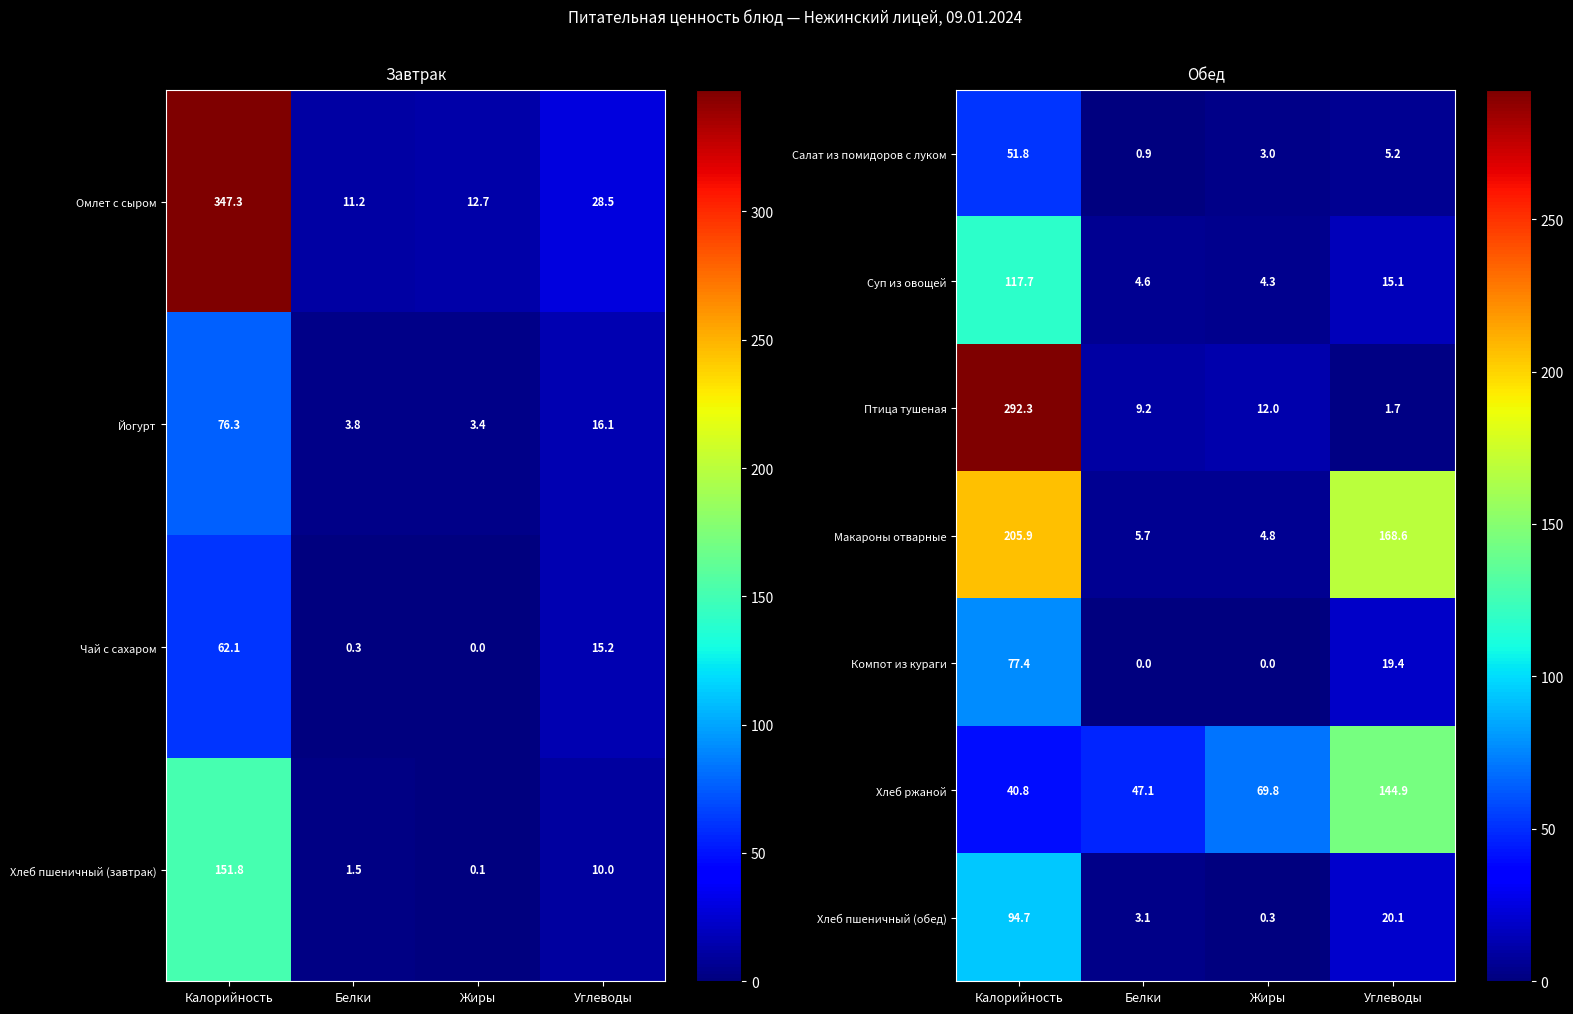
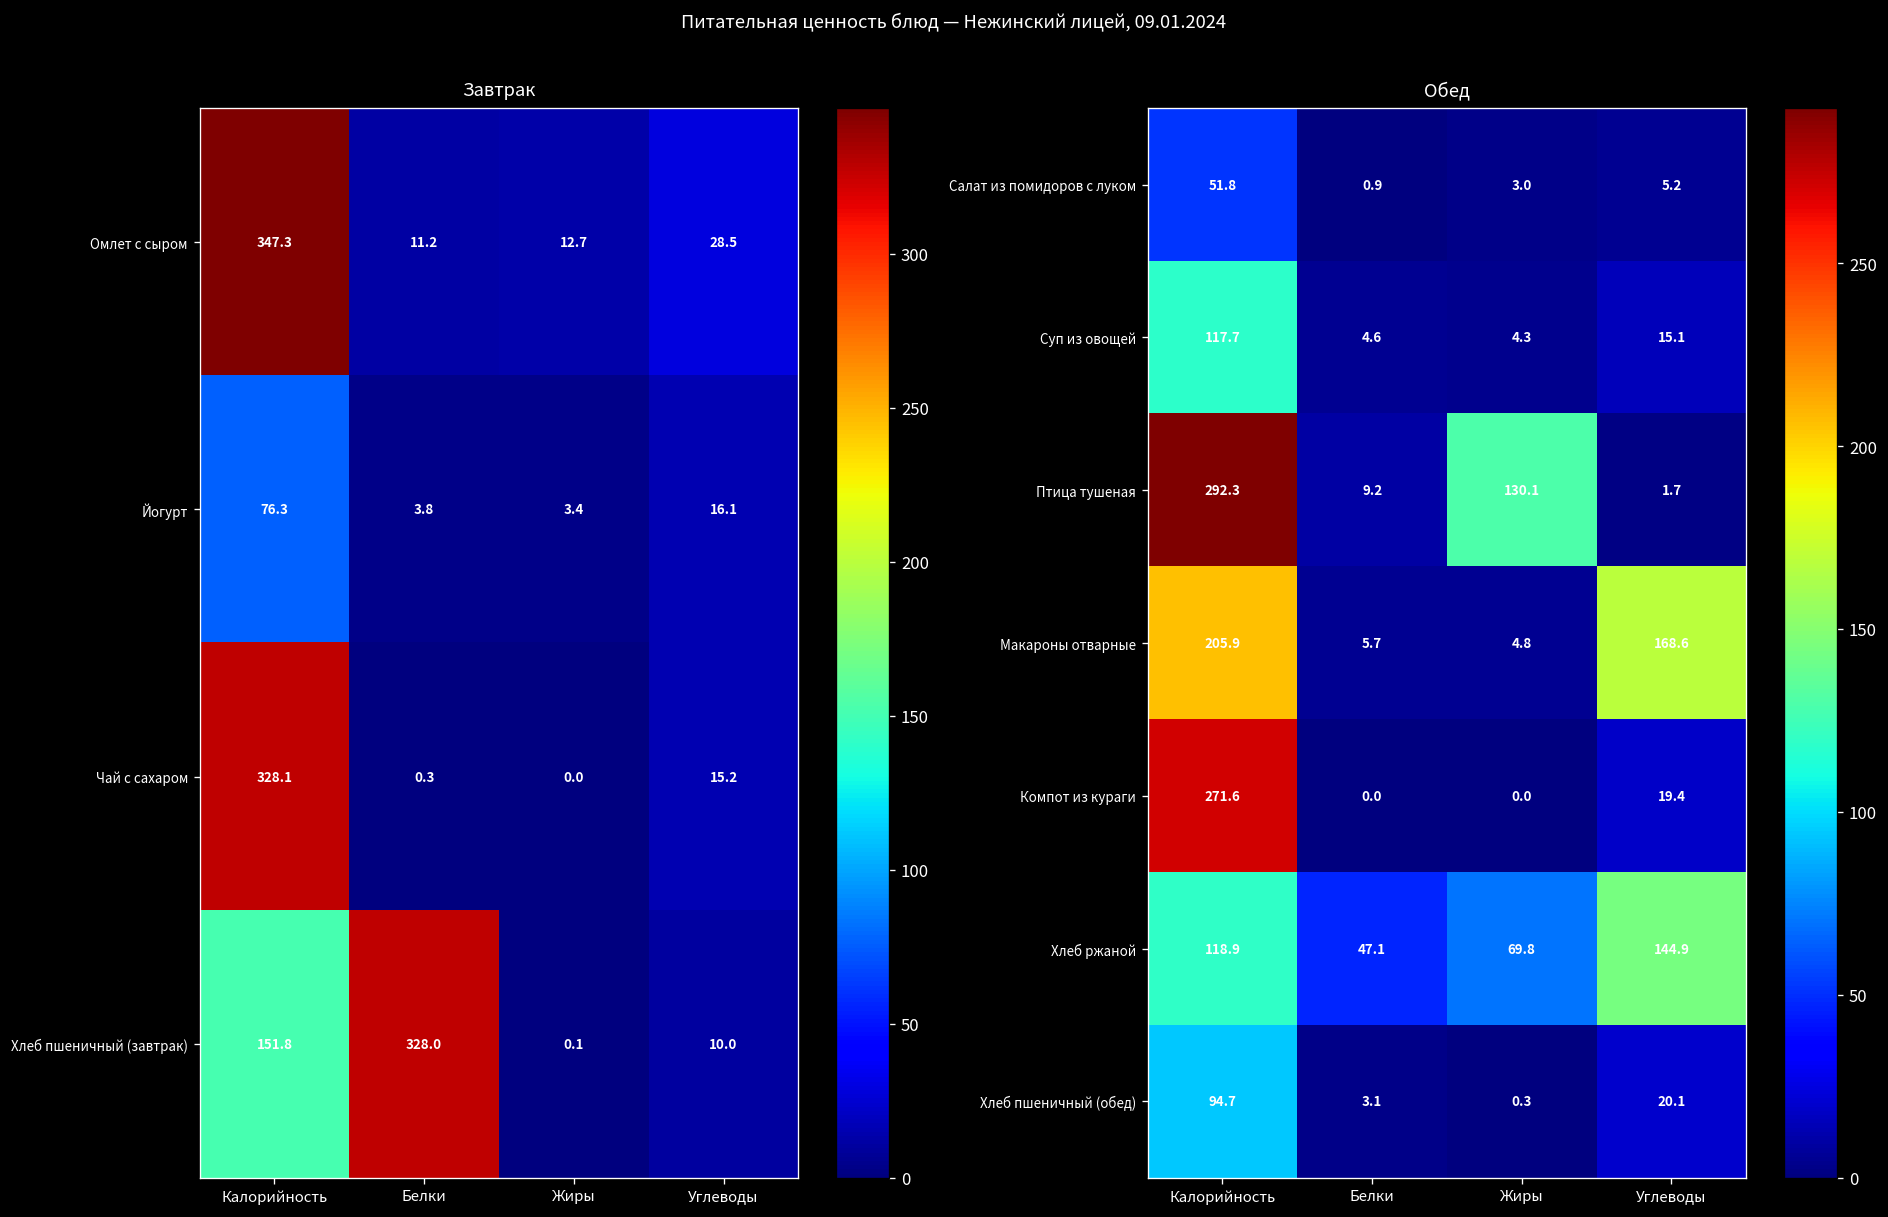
  {
    "Завтрак": {
      "Омлет с сыром": {
        "Калорийность": 347.3,
        "Белки": 11.2,
        "Жиры": 12.7,
        "Углеводы": 28.5
      },
      "Йогурт": {
        "Калорийность": 76.3,
        "Белки": 3.8,
        "Жиры": 3.4,
        "Углеводы": 16.1
      },
      "Чай с сахаром": {
-       "Калорийность": 62.1,
+       "Калорийность": 328.1,
        "Белки": 0.3,
        "Жиры": 0.0,
        "Углеводы": 15.2
      },
      "Хлеб пшеничный (завтрак)": {
        "Калорийность": 151.8,
-       "Белки": 1.5,
+       "Белки": 328.0,
        "Жиры": 0.1,
        "Углеводы": 10.0
      }
    },
    "Обед": {
      "Салат из помидоров с луком": {
        "Калорийность": 51.8,
        "Белки": 0.9,
        "Жиры": 3.0,
        "Углеводы": 5.2
      },
      "Суп из овощей": {
        "Калорийность": 117.7,
        "Белки": 4.6,
        "Жиры": 4.3,
        "Углеводы": 15.1
      },
      "Птица тушеная": {
        "Калорийность": 292.3,
        "Белки": 9.2,
-       "Жиры": 12.0,
+       "Жиры": 130.1,
        "Углеводы": 1.7
      },
      "Макароны отварные": {
        "Калорийность": 205.9,
        "Белки": 5.7,
        "Жиры": 4.8,
        "Углеводы": 168.6
      },
      "Компот из кураги": {
-       "Калорийность": 77.4,
+       "Калорийность": 271.6,
        "Белки": 0.0,
        "Жиры": 0.0,
        "Углеводы": 19.4
      },
      "Хлеб ржаной": {
-       "Калорийность": 40.8,
+       "Калорийность": 118.9,
        "Белки": 47.1,
        "Жиры": 69.8,
        "Углеводы": 144.9
      },
      "Хлеб пшеничный (обед)": {
        "Калорийность": 94.7,
        "Белки": 3.1,
        "Жиры": 0.3,
        "Углеводы": 20.1
      }
    }
  }
